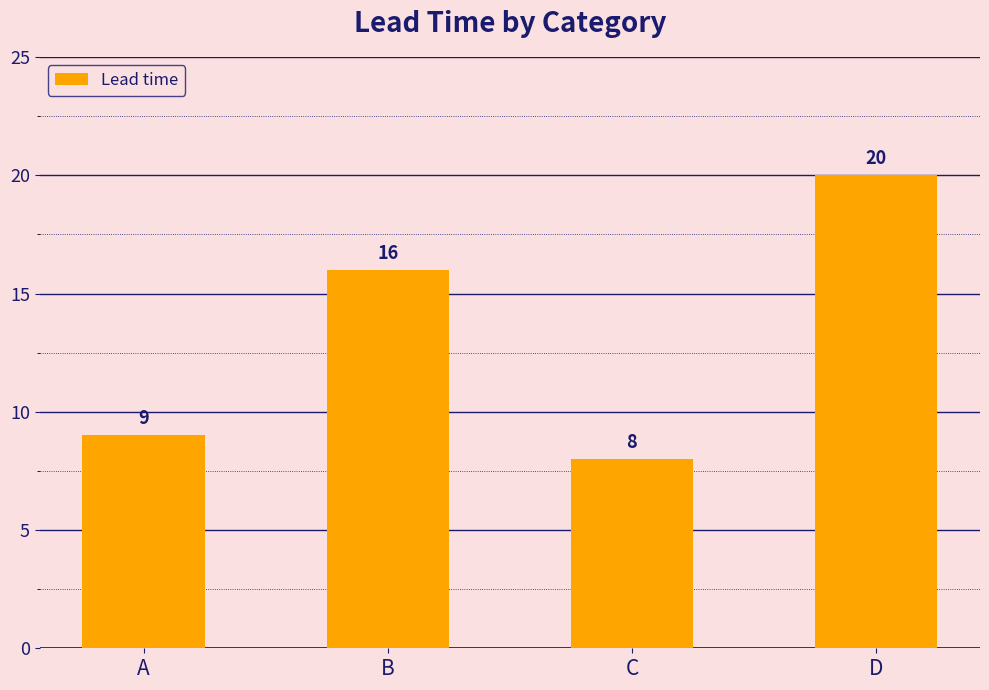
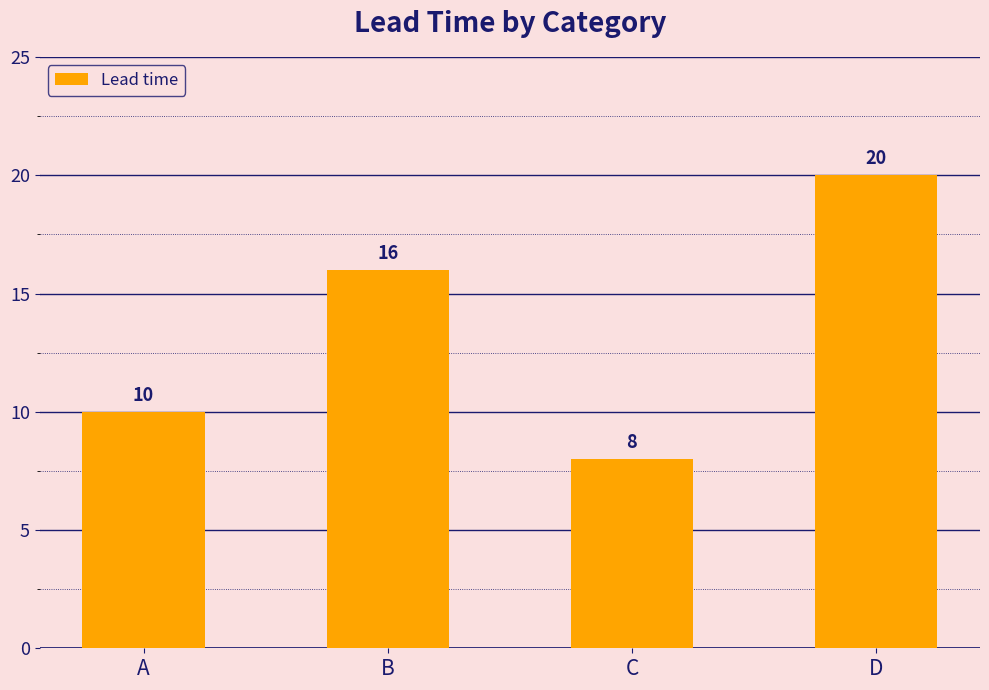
  {
-   "A": 9,
+   "A": 10,
    "B": 16,
    "C": 8,
    "D": 20
  }
